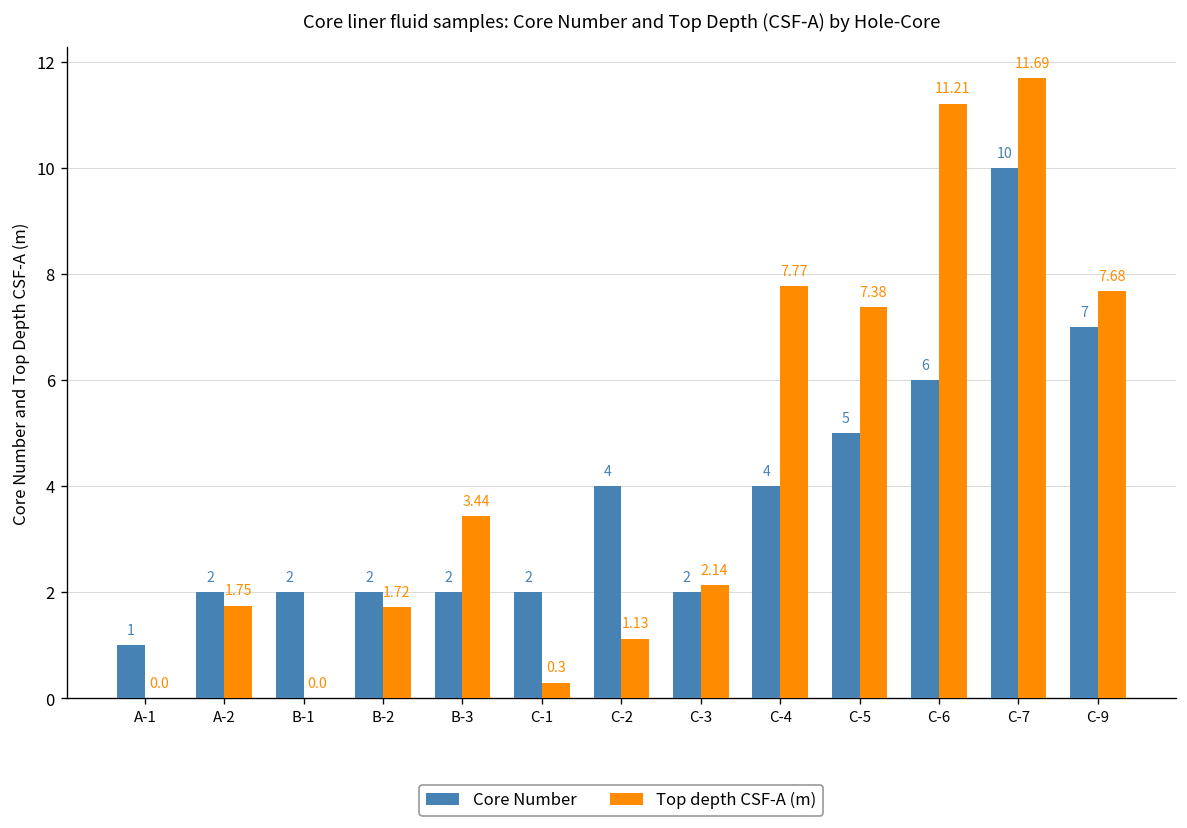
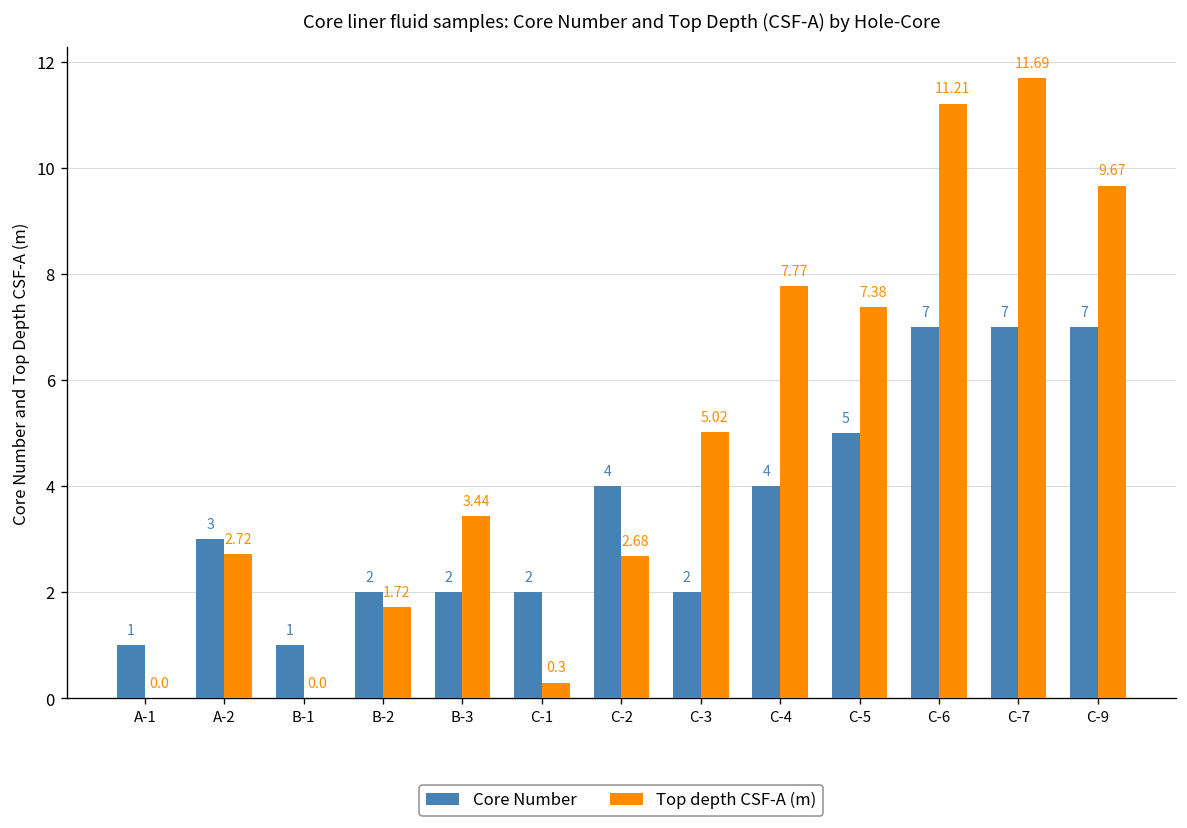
  {
    "Core Number": {
      "A-1": 1,
-     "A-2": 2,
-     "B-1": 2,
+     "A-2": 3,
+     "B-1": 1,
      "B-2": 2,
      "B-3": 2,
      "C-1": 2,
      "C-2": 4,
      "C-3": 2,
      "C-4": 4,
      "C-5": 5,
-     "C-6": 6,
-     "C-7": 10,
+     "C-6": 7,
+     "C-7": 7,
      "C-9": 7
    },
    "Top depth CSF-A (m)": {
      "A-1": 0.0,
-     "A-2": 1.75,
+     "A-2": 2.72,
      "B-1": 0.0,
      "B-2": 1.72,
      "B-3": 3.44,
      "C-1": 0.3,
-     "C-2": 1.13,
-     "C-3": 2.14,
+     "C-2": 2.68,
+     "C-3": 5.02,
      "C-4": 7.77,
      "C-5": 7.38,
      "C-6": 11.21,
      "C-7": 11.69,
-     "C-9": 7.68
+     "C-9": 9.67
    }
  }
